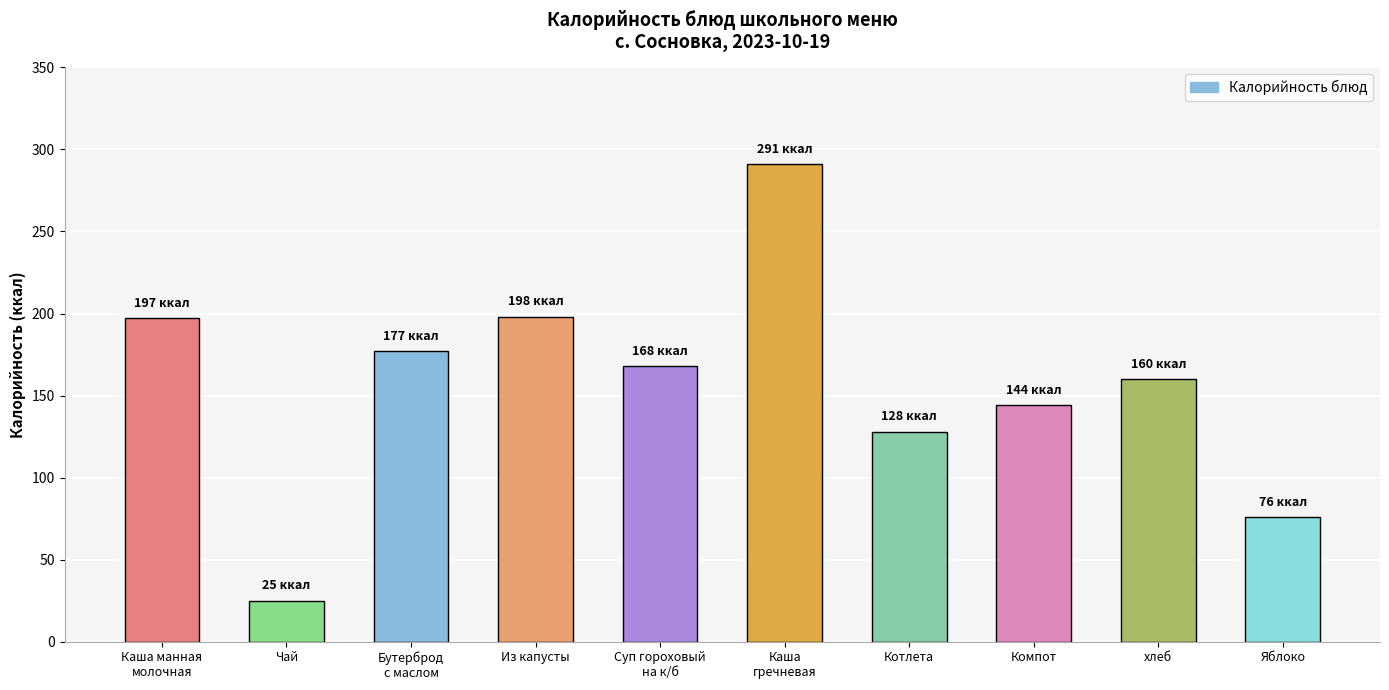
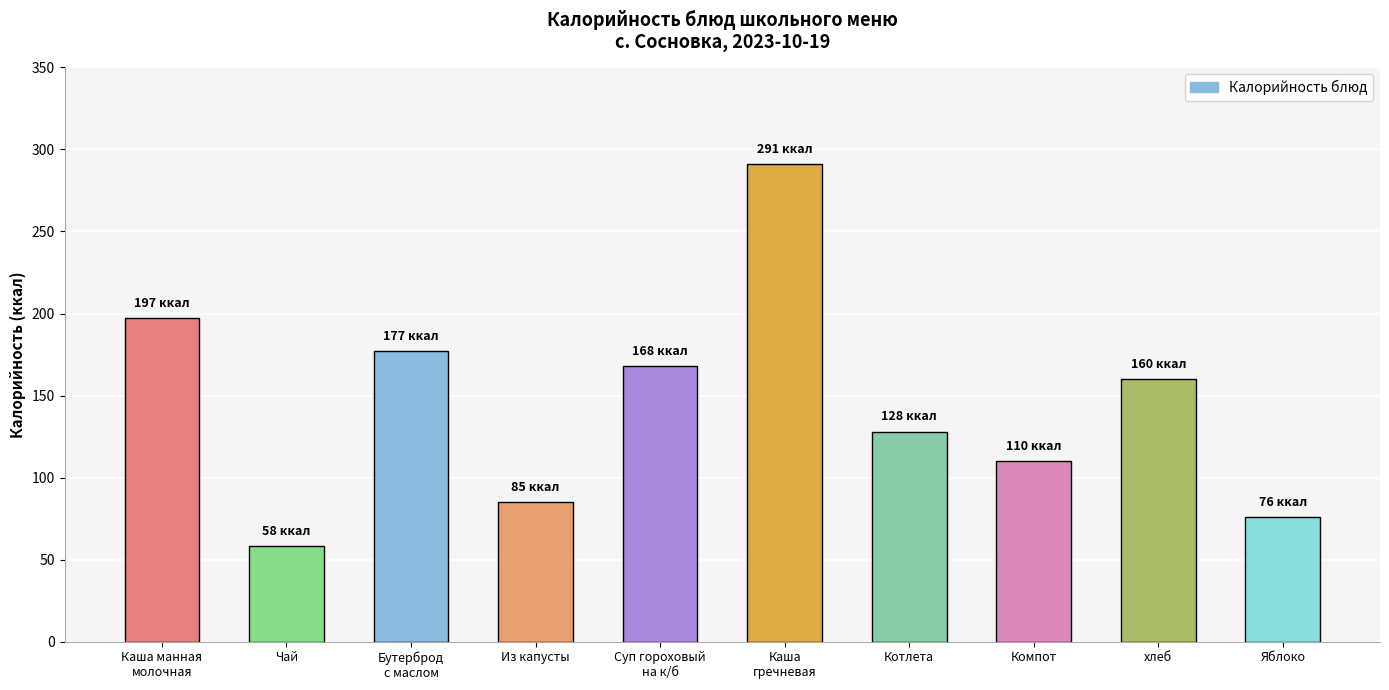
  {
    "Каша манная молочная": 197,
-   "Чай": 25,
+   "Чай": 58,
    "Бутерброд с маслом": 177,
-   "Из капусты": 198,
+   "Из капусты": 85,
    "Суп гороховый на к/б": 168,
    "Каша гречневая": 291,
    "Котлета": 128,
-   "Компот": 144,
+   "Компот": 110,
    "хлеб": 160,
    "Яблоко": 76
  }
